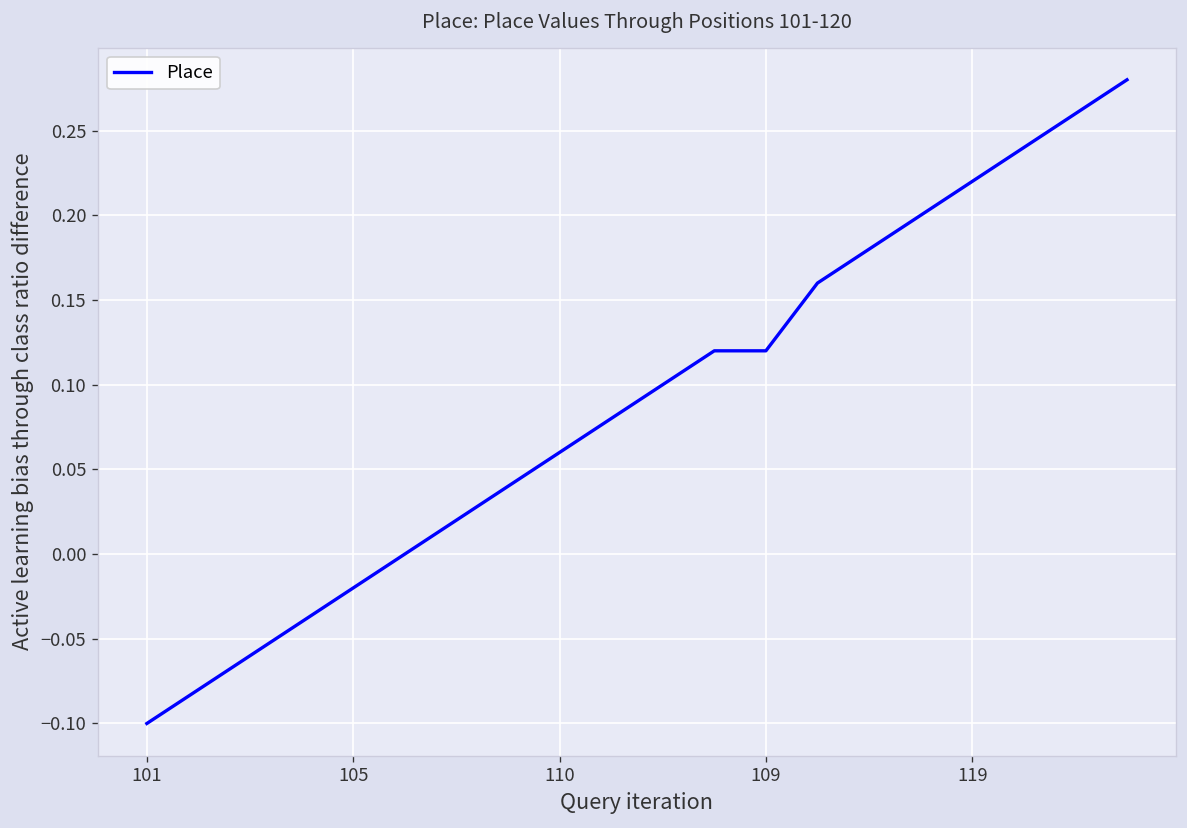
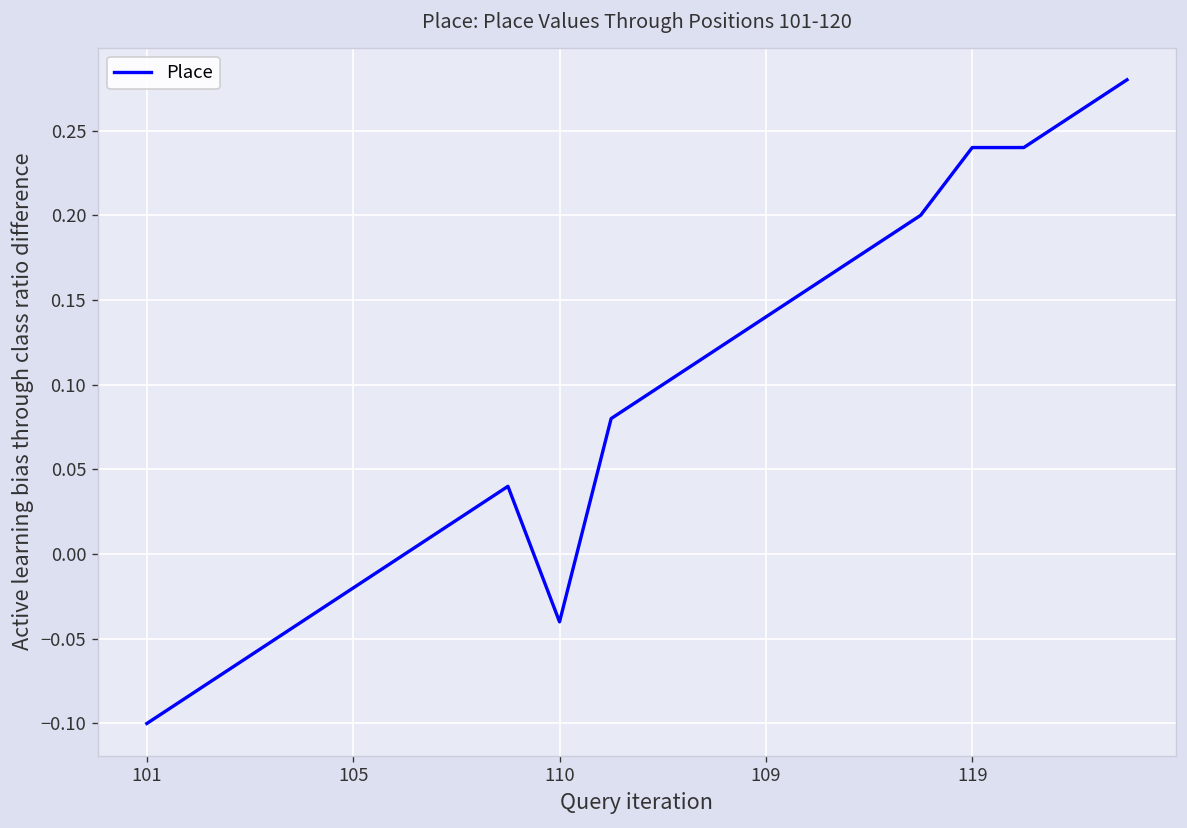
  {
    "101": -0.100,
    "105": -0.020,
-   "110": 0.060,
-   "109": 0.120,
-   "119": 0.220
+   "110": -0.040,
+   "109": 0.140,
+   "119": 0.240
  }
